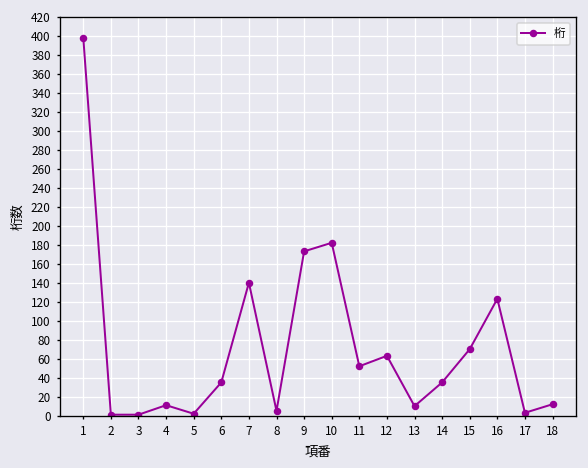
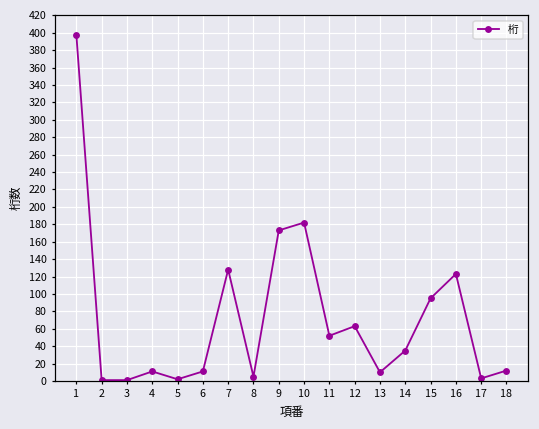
  {
    "1": 400,
    "2": 0,
    "3": 0,
    "4": 10,
    "5": 0,
-   "6": 40,
-   "7": 140,
+   "6": 10,
+   "7": 130,
    "8": 10,
    "9": 170,
    "10": 180,
    "11": 50,
    "12": 60,
    "13": 10,
    "14": 40,
-   "15": 70,
+   "15": 100,
    "16": 120,
    "17": 0,
    "18": 10
  }
